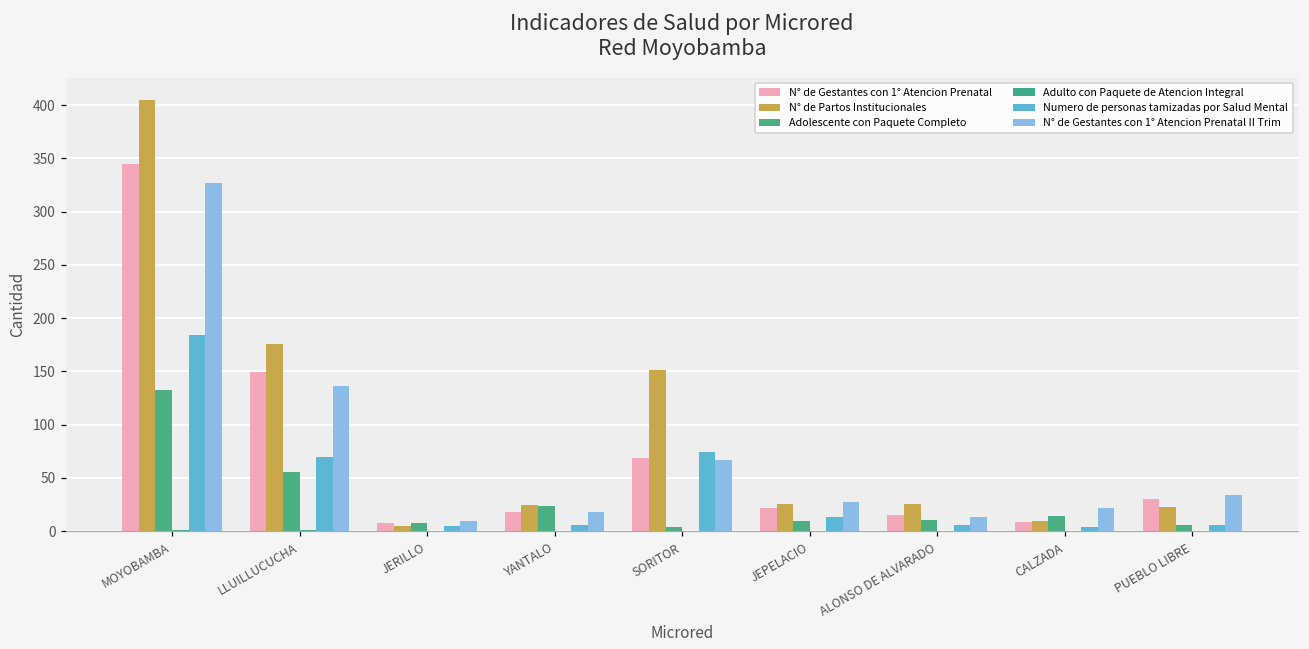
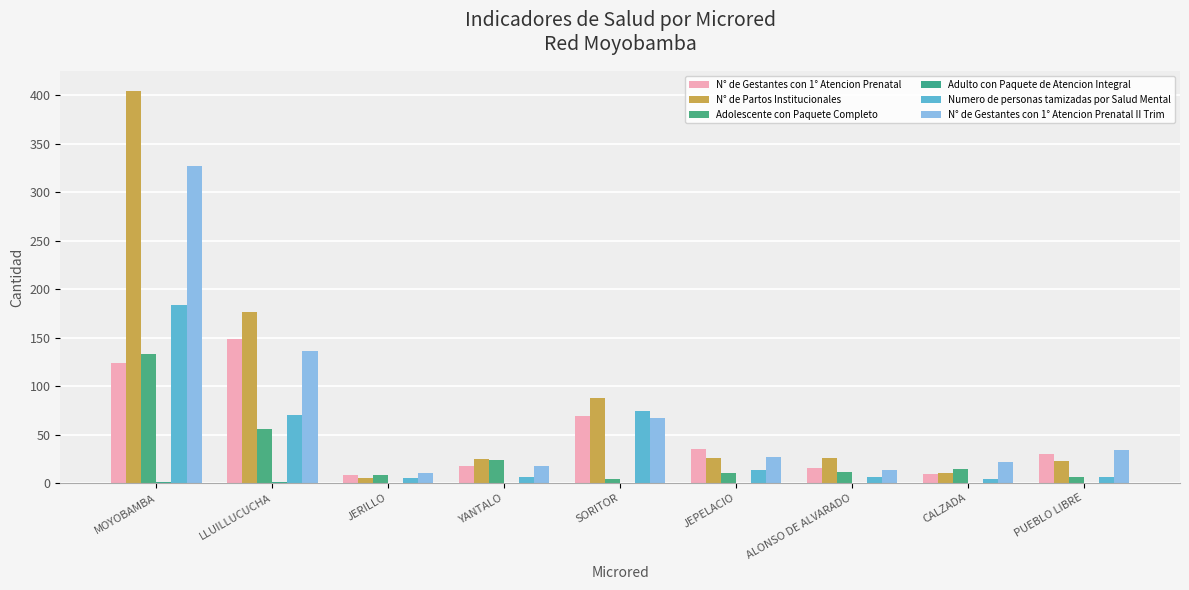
  {
    "N° de Gestantes con 1° Atencion Prenatal": {
-     "MOYOBAMBA": 350,
+     "MOYOBAMBA": 120,
      "LLUILLUCUCHA": 150,
      "JERILLO": 10,
      "YANTALO": 20,
      "SORITOR": 70,
-     "JEPELACIO": 20,
+     "JEPELACIO": 40,
      "ALONSO DE ALVARADO": 20,
      "CALZADA": 10,
      "PUEBLO LIBRE": 30
    },
    "N° de Partos Institucionales": {
      "MOYOBAMBA": 410,
      "LLUILLUCUCHA": 180,
      "JERILLO": 10,
      "YANTALO": 30,
-     "SORITOR": 150,
+     "SORITOR": 90,
      "JEPELACIO": 30,
      "ALONSO DE ALVARADO": 30,
      "CALZADA": 10,
      "PUEBLO LIBRE": 20
    }
  }
